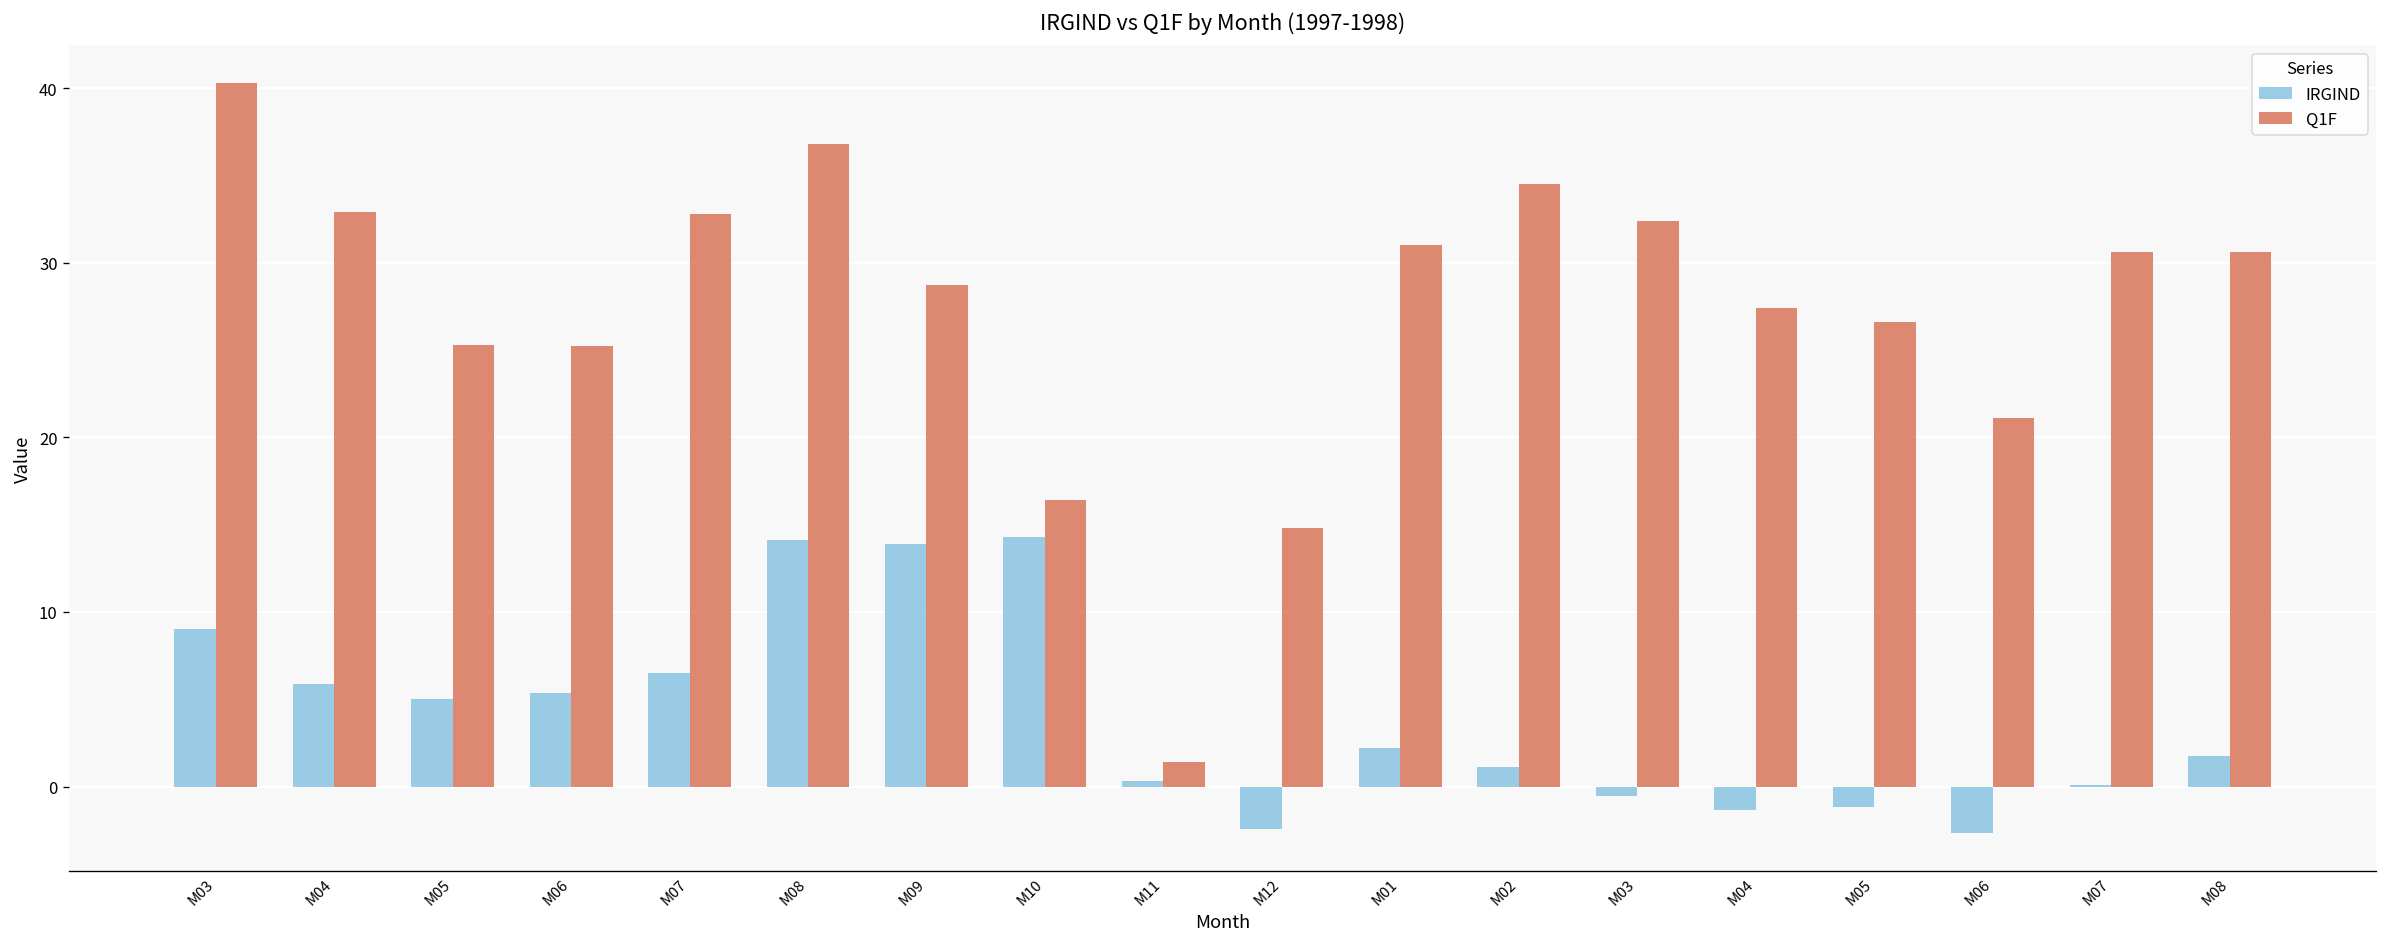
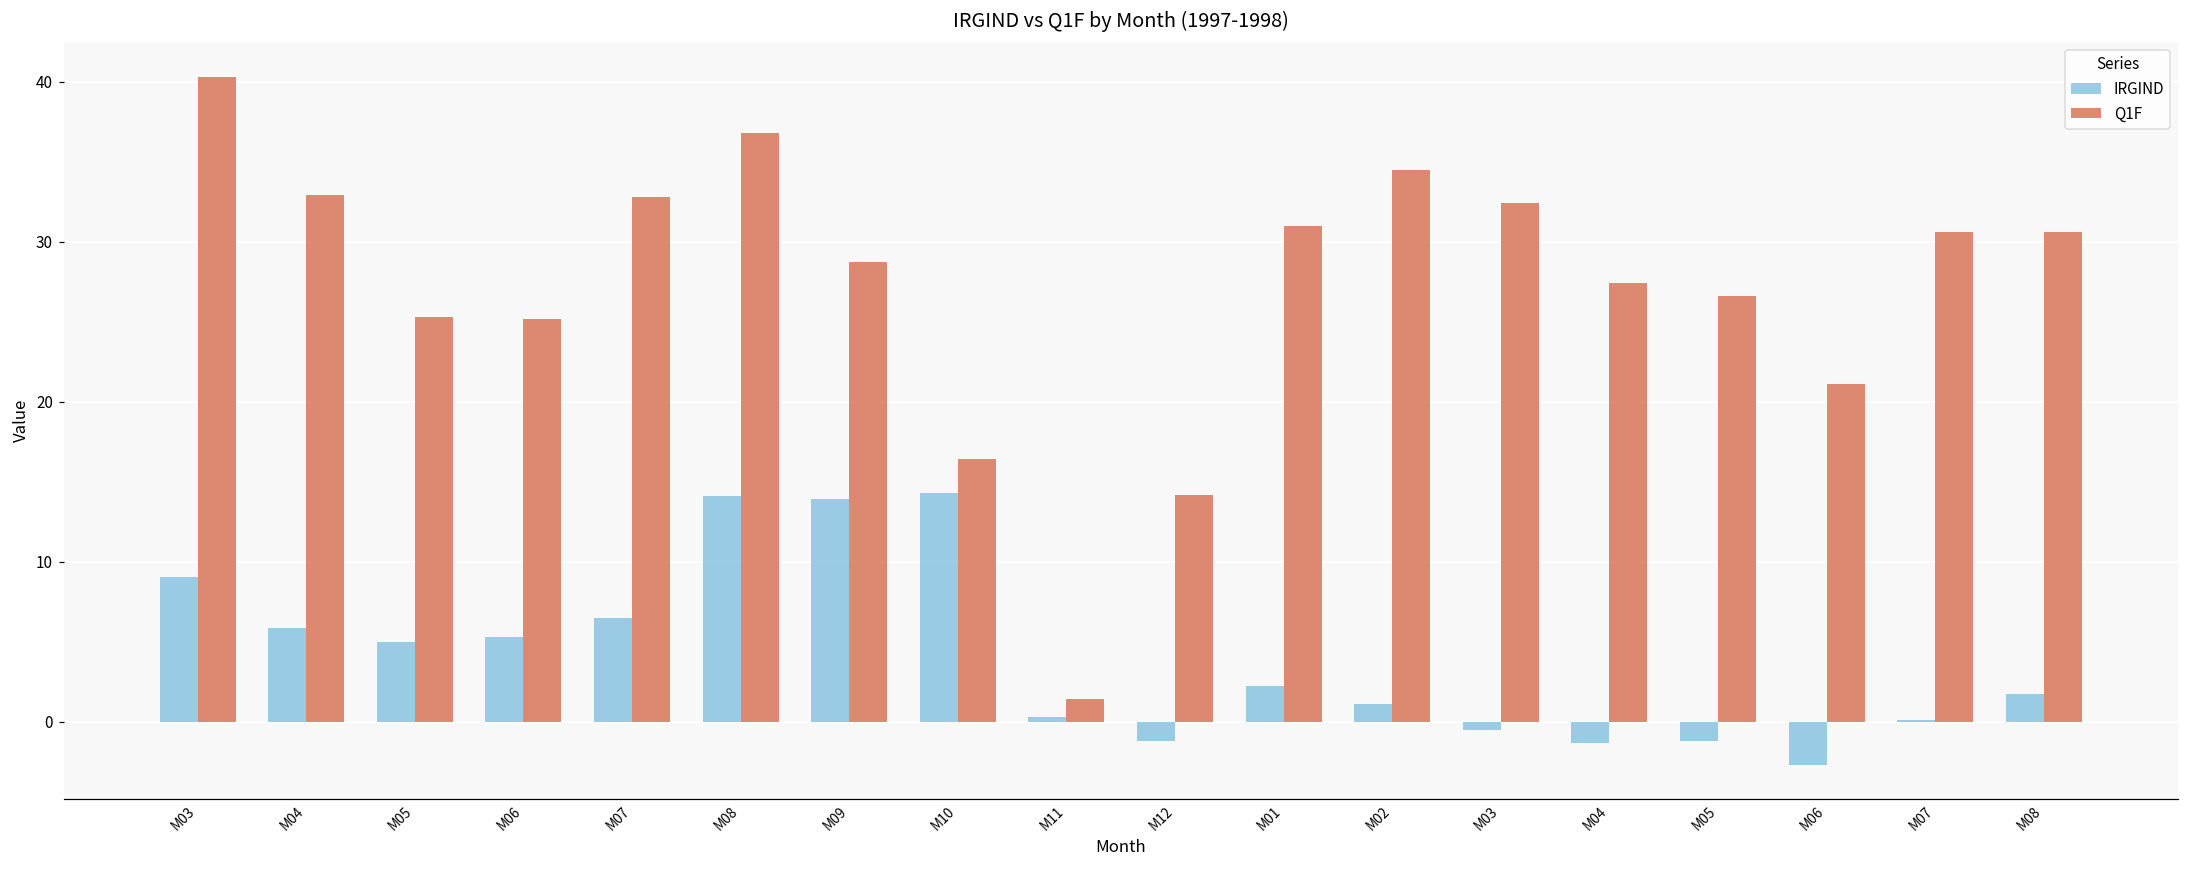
  {
    "IRGIND": {
      "M09": 13.9,
      "M10": 14.3,
      "M11": 0.3,
-     "M12": -2.4,
+     "M12": -1.2,
      "M01": 2.2,
      "M02": 1.1
    },
    "Q1F": {
      "M09": 28.7,
      "M10": 16.4,
      "M11": 1.4,
-     "M12": 14.8,
+     "M12": 14.2,
      "M01": 31.0,
      "M02": 34.5
    }
  }
